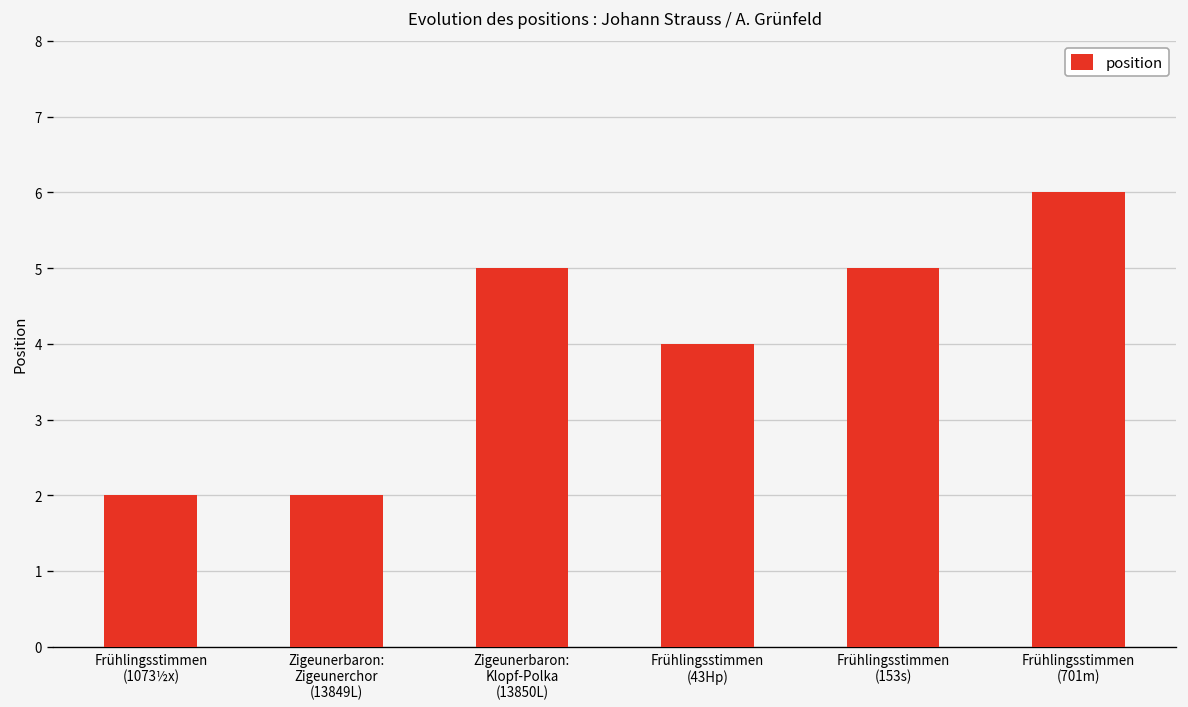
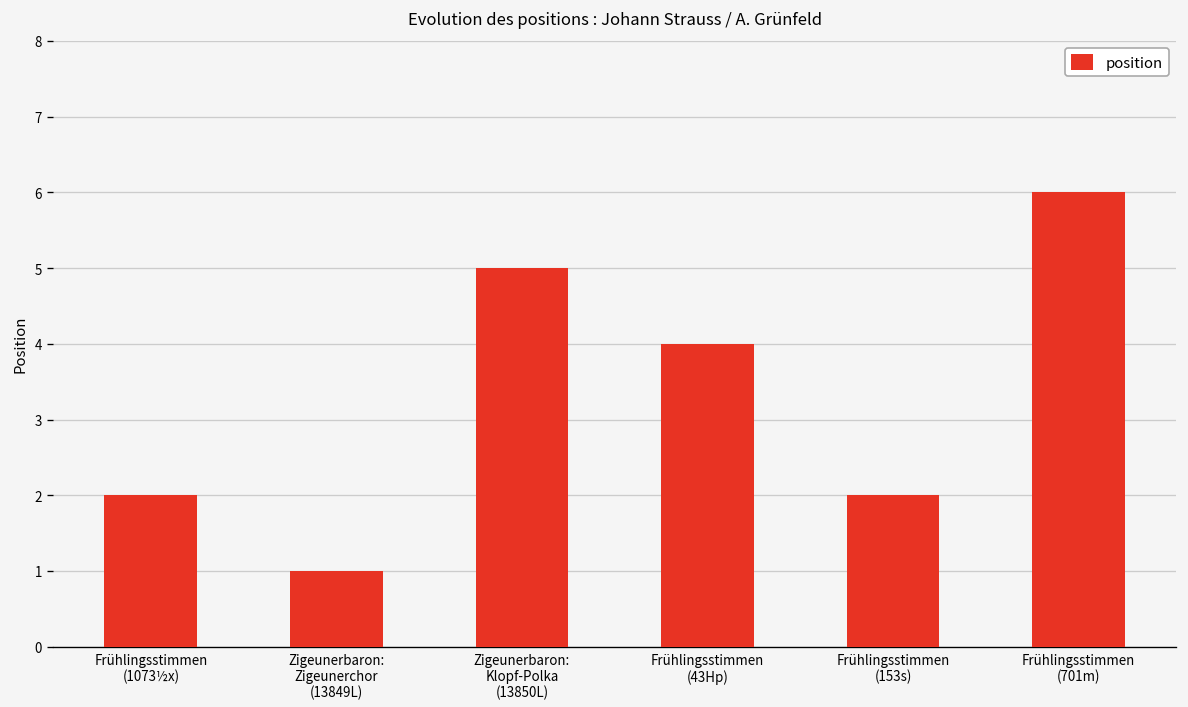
  {
    "Frühlingsstimmen (1073½x)": 2,
-   "Zigeunerbaron: Zigeunerchor (13849L)": 2,
+   "Zigeunerbaron: Zigeunerchor (13849L)": 1,
    "Zigeunerbaron: Klopf-Polka (13850L)": 5,
    "Frühlingsstimmen (43Hp)": 4,
-   "Frühlingsstimmen (153s)": 5,
+   "Frühlingsstimmen (153s)": 2,
    "Frühlingsstimmen (701m)": 6
  }
